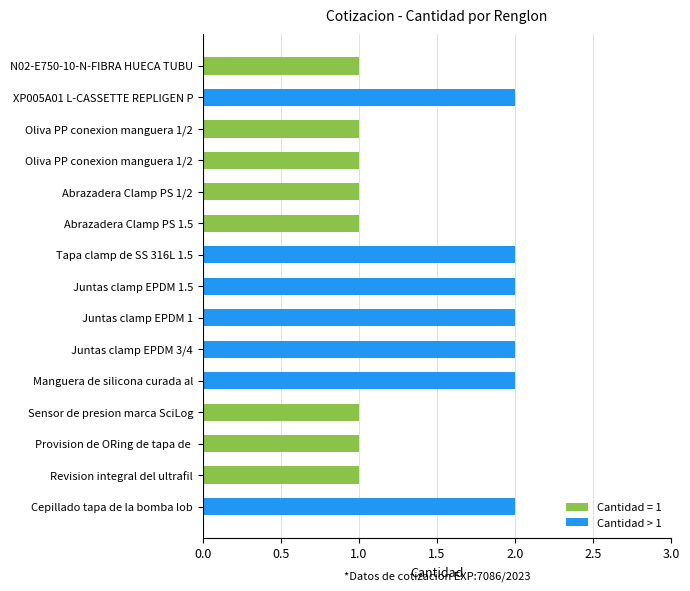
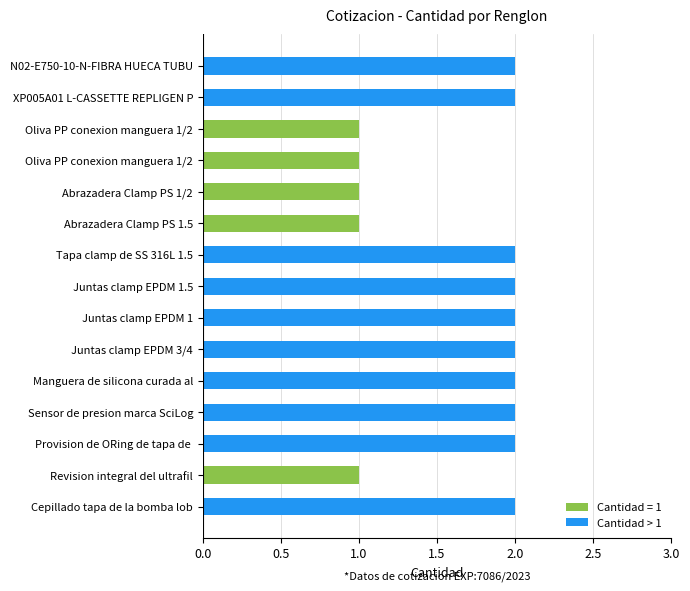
  {
-   "N02-E750-10-N-FIBRA HUECA TUBU": 1,
+   "N02-E750-10-N-FIBRA HUECA TUBU": 2,
    "XP005A01 L-CASSETTE REPLIGEN P": 2,
    "Abrazadera Clamp PS 1/2": 1,
    "Abrazadera Clamp PS 1.5": 1,
    "Tapa clamp de SS 316L 1.5": 2,
    "Juntas clamp EPDM 1.5": 2,
    "Juntas clamp EPDM 1": 2,
    "Juntas clamp EPDM 3/4": 2,
    "Manguera de silicona curada al": 2,
-   "Sensor de presion marca SciLog": 1,
-   "Provision de ORing de tapa de": 1,
+   "Sensor de presion marca SciLog": 2,
+   "Provision de ORing de tapa de": 2,
    "Revision integral del ultrafil": 1,
    "Cepillado tapa de la bomba lob": 2
  }
